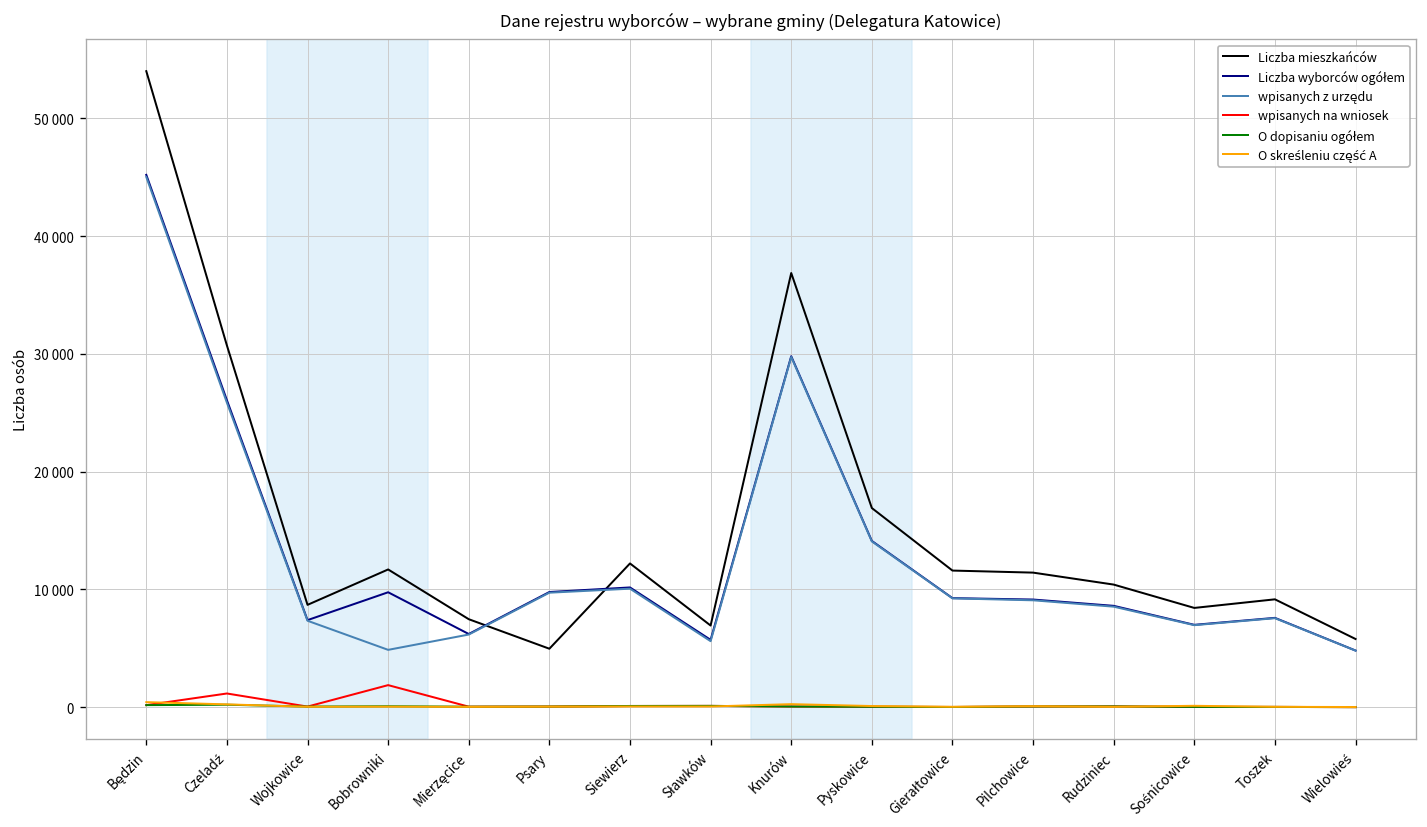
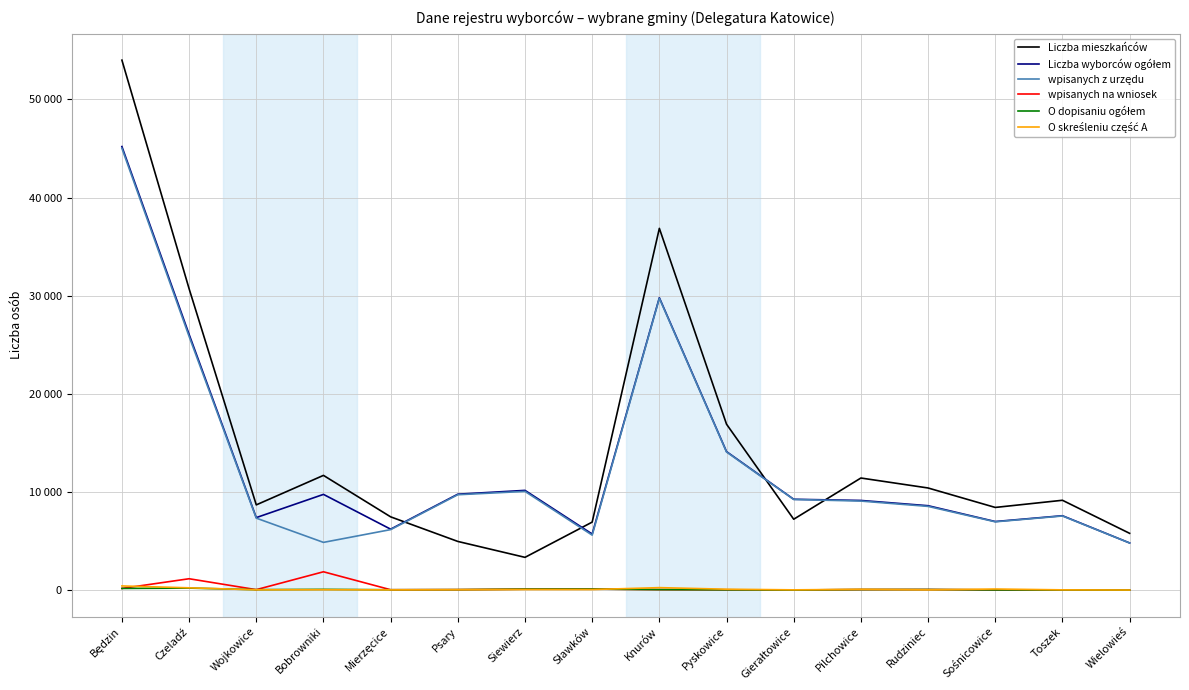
  {
    "Liczba mieszkańców": {
      "Będzin": 54000,
      "Czeladź": 31000,
      "Wojkowice": 9000,
      "Bobrowniki": 12000,
      "Mierzęcice": 7000,
      "Psary": 5000,
-     "Siewierz": 12000,
+     "Siewierz": 3000,
      "Sławków": 7000,
      "Knurów": 37000,
      "Pyskowice": 17000,
-     "Gierałtowice": 12000,
+     "Gierałtowice": 7000,
      "Pilchowice": 11000,
      "Rudziniec": 10000,
      "Sośnicowice": 8000,
      "Toszek": 9000,
      "Wielowieś": 6000
    },
    "Liczba wyborców ogółem": {
      "Bobrowniki": 10000
    },
    "wpisanych z urzędu": {
      "Bobrowniki": 5000
    },
    "wpisanych na wniosek": {
      "Czeladź": 1000,
      "Bobrowniki": 2000
    }
  }
